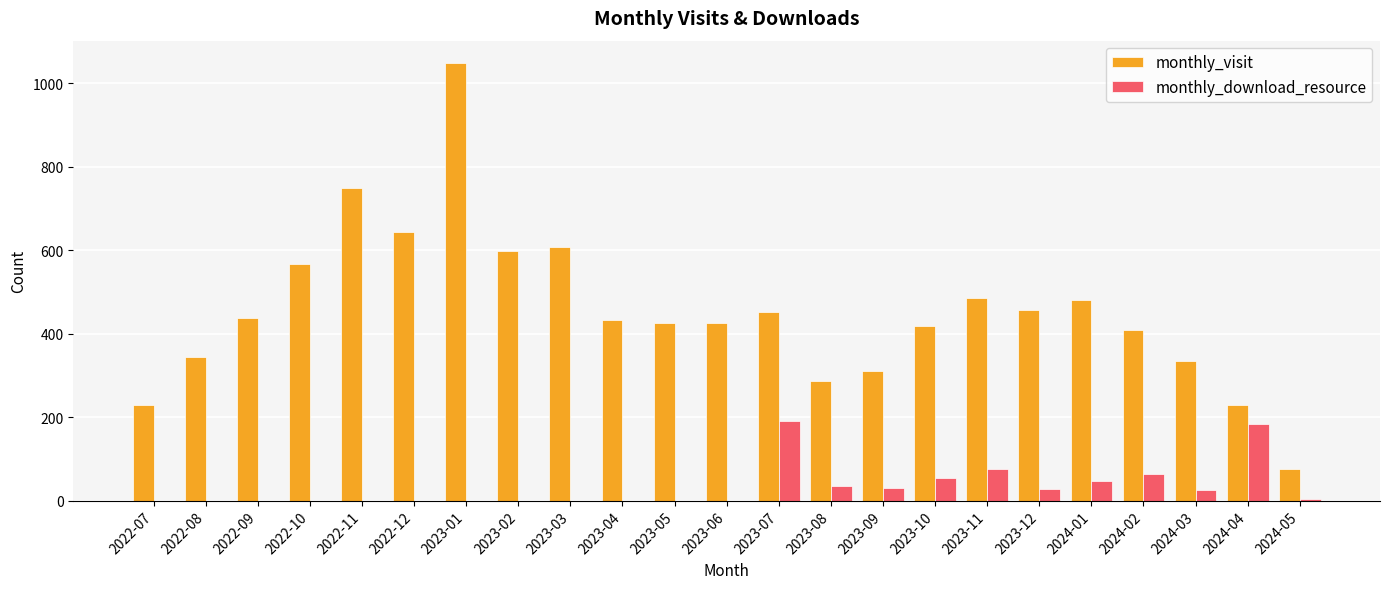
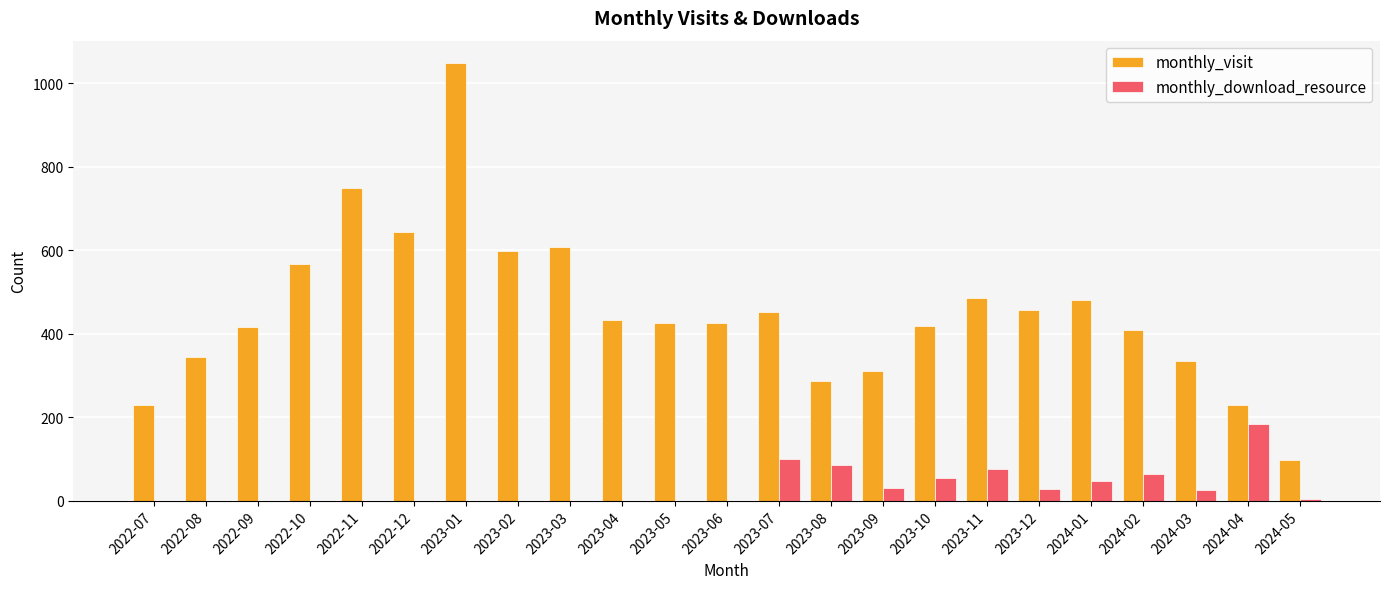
  {
    "monthly_visit": {
      "2022-07": 230,
      "2022-08": 340,
-     "2022-09": 440,
+     "2022-09": 420,
      "2022-10": 570,
      "2022-11": 750,
      "2022-12": 640,
      "2023-01": 1050,
      "2023-02": 600,
      "2023-03": 610,
      "2023-04": 430,
      "2023-05": 430,
      "2023-06": 430,
      "2023-07": 450,
      "2023-08": 290,
      "2023-09": 310,
      "2023-10": 420,
      "2023-11": 480,
      "2023-12": 460,
      "2024-01": 480,
      "2024-02": 410,
      "2024-03": 330,
      "2024-04": 230,
-     "2024-05": 80
+     "2024-05": 100
    },
    "monthly_download_resource": {
      "2022-07": 0,
      "2022-08": 0,
      "2022-09": 0,
      "2022-10": 0,
      "2022-11": 0,
      "2022-12": 0,
      "2023-01": 0,
      "2023-02": 0,
      "2023-03": 0,
      "2023-04": 0,
      "2023-05": 0,
      "2023-06": 0,
-     "2023-07": 190,
-     "2023-08": 40,
+     "2023-07": 100,
+     "2023-08": 90,
      "2023-09": 30,
      "2023-10": 50,
      "2023-11": 80,
      "2023-12": 30,
      "2024-01": 50,
      "2024-02": 60,
      "2024-03": 30,
      "2024-04": 180
    }
  }
